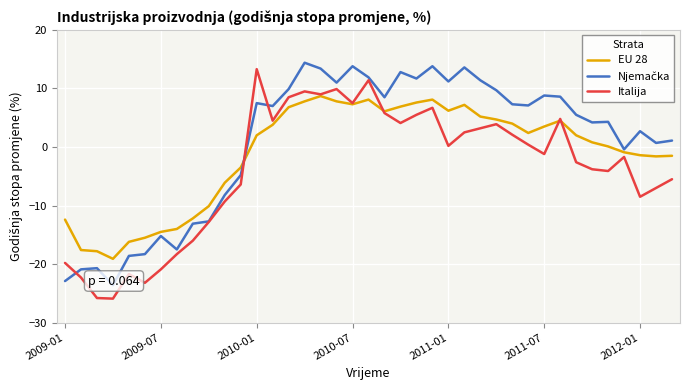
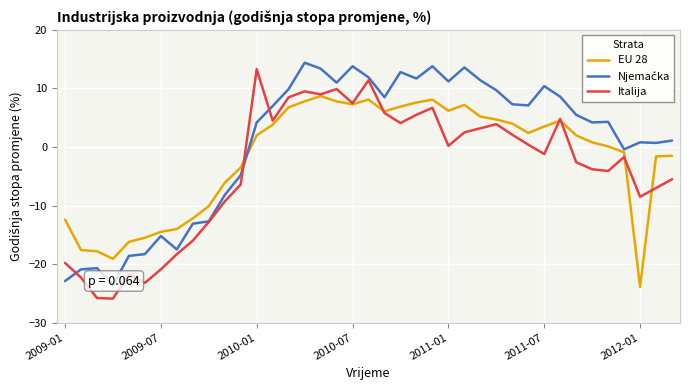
  {
    "EU 28": {
      "2009-01": -12,
      "2009-07": -15,
      "2010-01": 2,
      "2011-01": 6,
      "2011-07": 4,
-     "2012-01": -1
+     "2012-01": -24
    },
    "Njemačka": {
      "2009-01": -23,
      "2009-07": -15,
-     "2010-01": 8,
+     "2010-01": 4,
      "2010-07": 14,
      "2011-01": 11,
-     "2011-07": 9,
-     "2012-01": 3
+     "2011-07": 10,
+     "2012-01": 1
    },
    "Italija": {
      "2009-01": -20,
      "2009-07": -21,
      "2010-01": 13,
      "2011-01": 0,
      "2011-07": -1,
      "2012-01": -9
    }
  }
